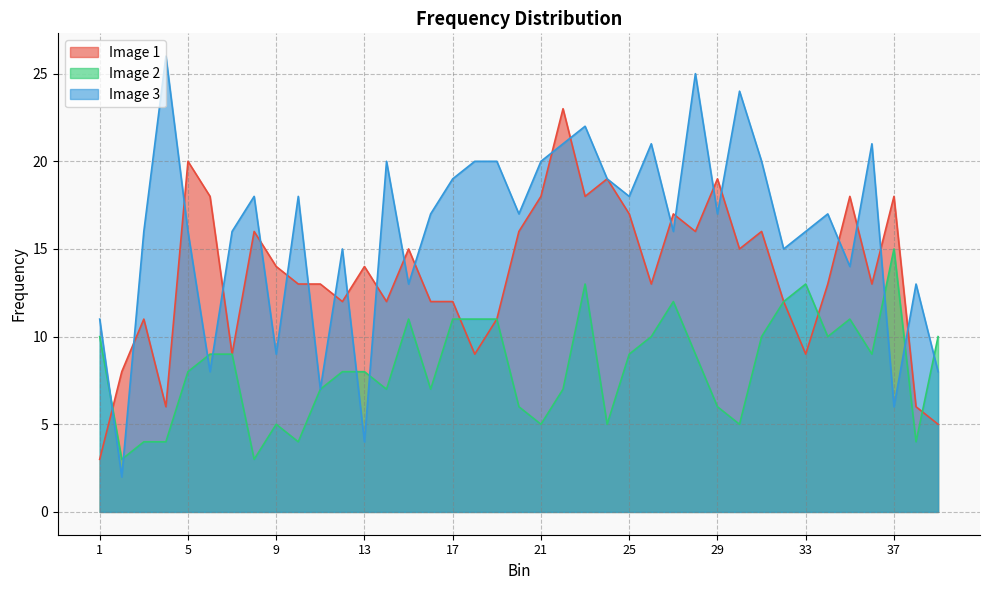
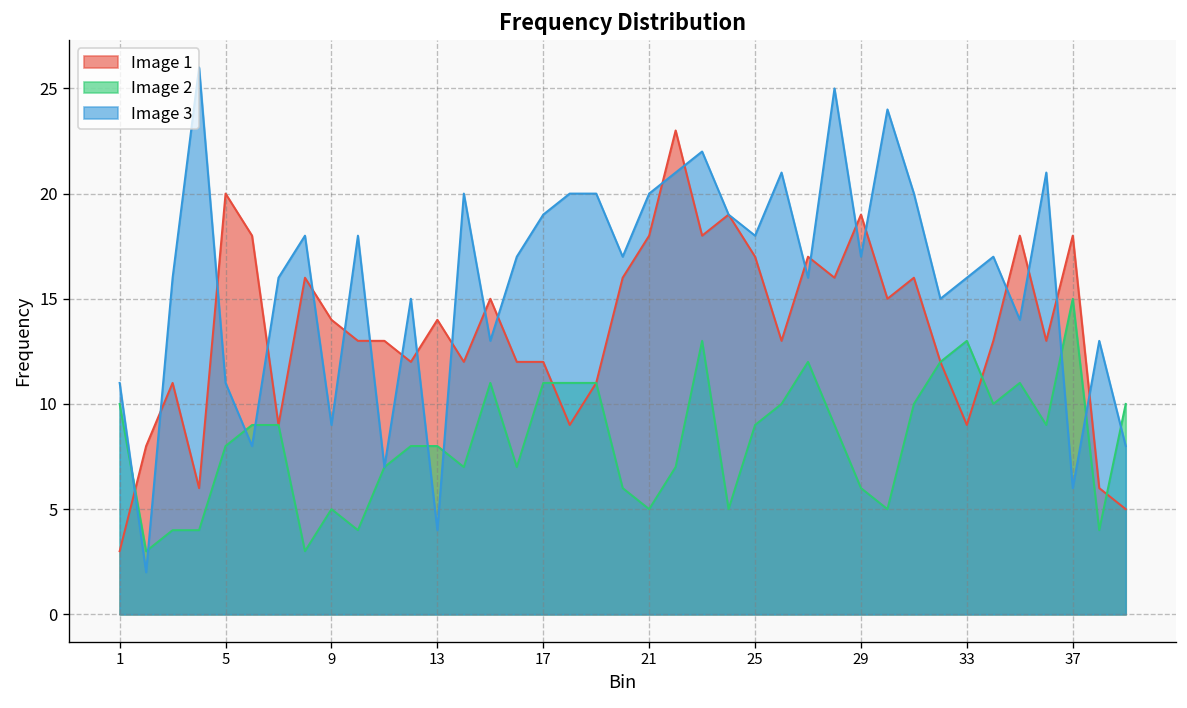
  {
    "Image 1": {
      "1": 3,
      "5": 20,
      "9": 14,
      "13": 14,
      "17": 12,
      "21": 18,
      "25": 17,
      "29": 19,
      "33": 9,
      "37": 18
    },
    "Image 2": {
      "1": 10,
      "5": 8,
      "9": 5,
      "13": 8,
      "17": 11,
      "21": 5,
      "25": 9,
      "29": 6,
      "33": 13,
      "37": 15
    },
    "Image 3": {
      "1": 11,
-     "5": 16,
+     "5": 11,
      "9": 9,
      "13": 4,
      "17": 19,
      "21": 20,
      "25": 18,
      "29": 17,
      "33": 16,
      "37": 6
    }
  }
